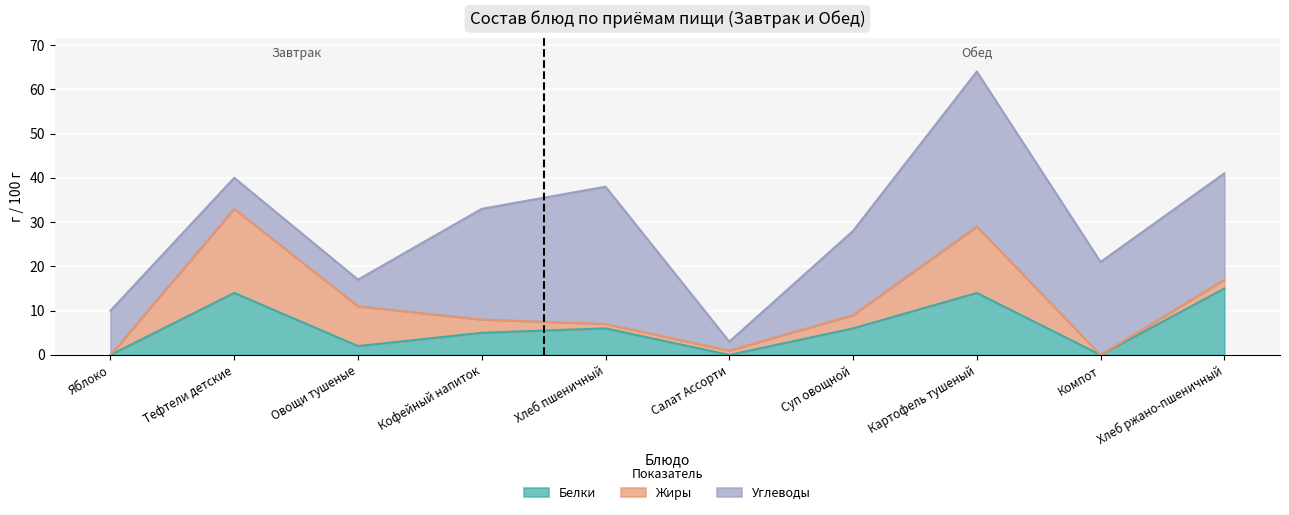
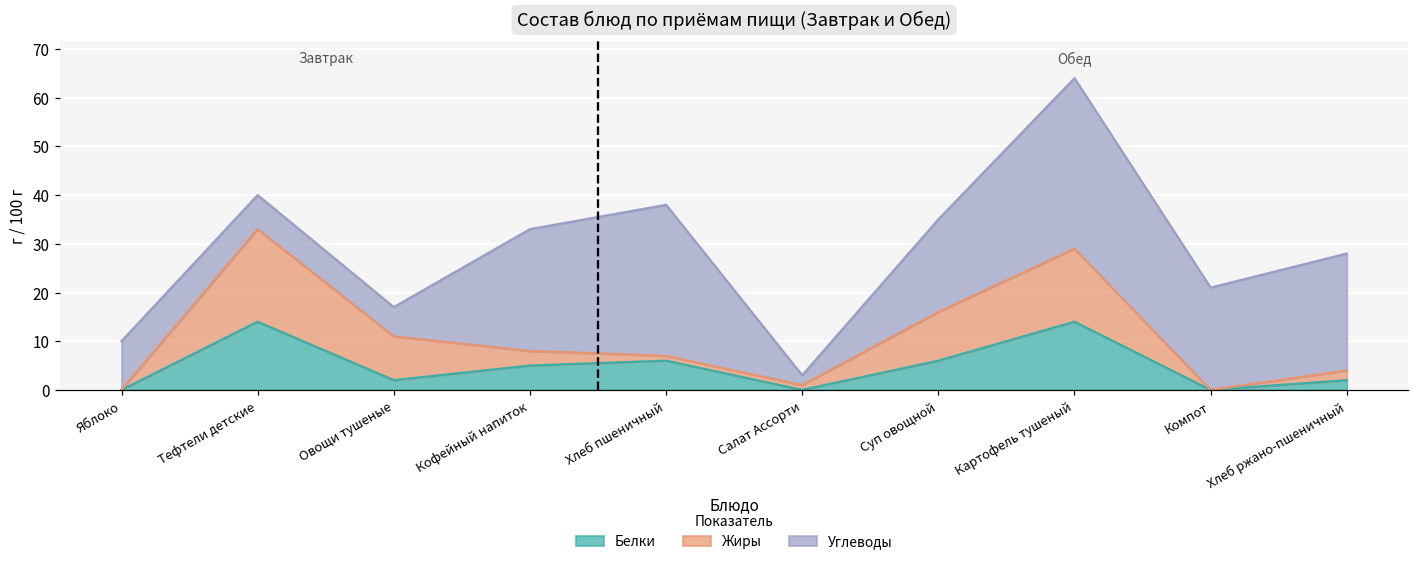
  {
    "Белки": {
      "Тефтели детские": 14,
      "Овощи тушеные": 2,
      "Кофейный напиток": 5,
      "Хлеб пшеничный": 6,
      "Салат Ассорти": 0,
      "Суп овощной": 6,
      "Картофель тушеный": 14,
-     "Хлеб ржано-пшеничный": 15
+     "Хлеб ржано-пшеничный": 2
    },
    "Жиры": {
      "Тефтели детские": 19,
      "Овощи тушеные": 9,
      "Кофейный напиток": 3,
      "Хлеб пшеничный": 1,
      "Салат Ассорти": 1,
-     "Суп овощной": 3,
+     "Суп овощной": 10,
      "Картофель тушеный": 15,
      "Хлеб ржано-пшеничный": 2
    },
    "Углеводы": {
      "Яблоко": 10,
      "Тефтели детские": 7,
      "Овощи тушеные": 6,
      "Кофейный напиток": 25,
      "Хлеб пшеничный": 31,
      "Салат Ассорти": 2,
      "Суп овощной": 19,
      "Картофель тушеный": 35,
      "Компот": 21,
      "Хлеб ржано-пшеничный": 24
    }
  }
